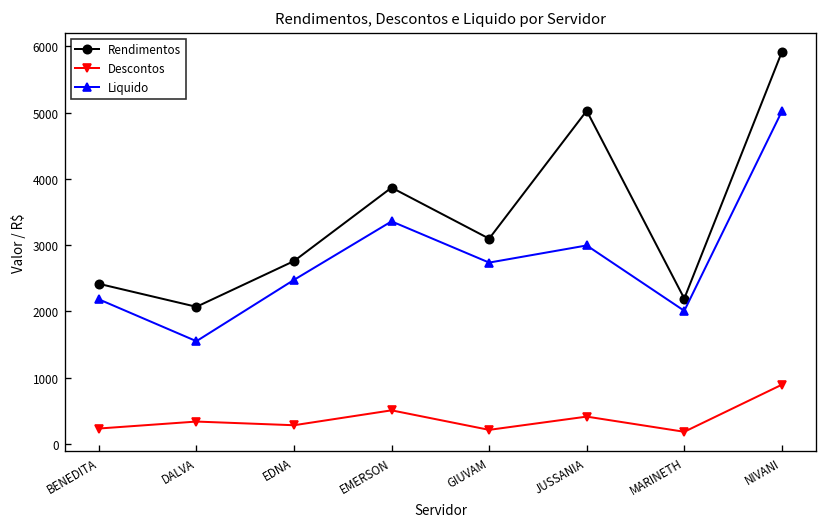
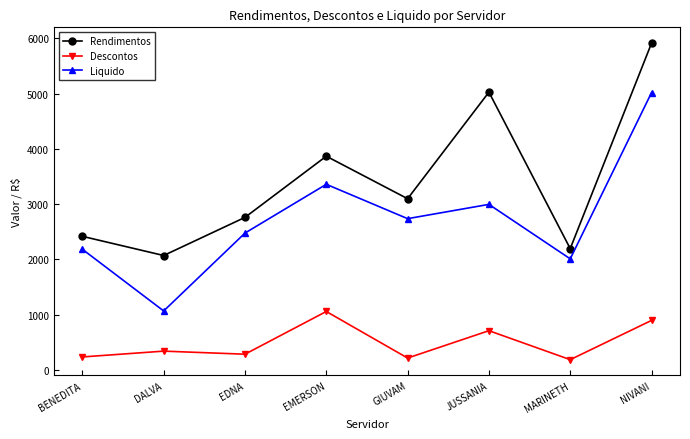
  {
    "Rendimentos": {
      "BENEDITA": 2400,
      "DALVA": 2100,
      "EDNA": 2800,
      "EMERSON": 3900,
      "GIUVAM": 3100,
      "JUSSANIA": 5000,
      "MARINETH": 2200,
      "NIVANI": 5900
    },
    "Descontos": {
      "BENEDITA": 200,
      "DALVA": 300,
      "EDNA": 300,
-     "EMERSON": 500,
+     "EMERSON": 1100,
      "GIUVAM": 200,
-     "JUSSANIA": 400,
+     "JUSSANIA": 700,
      "MARINETH": 200,
      "NIVANI": 900
    },
    "Liquido": {
      "BENEDITA": 2200,
-     "DALVA": 1600,
+     "DALVA": 1100,
      "EDNA": 2500,
      "EMERSON": 3400,
      "GIUVAM": 2700,
      "JUSSANIA": 3000,
      "MARINETH": 2000,
      "NIVANI": 5000
    }
  }
